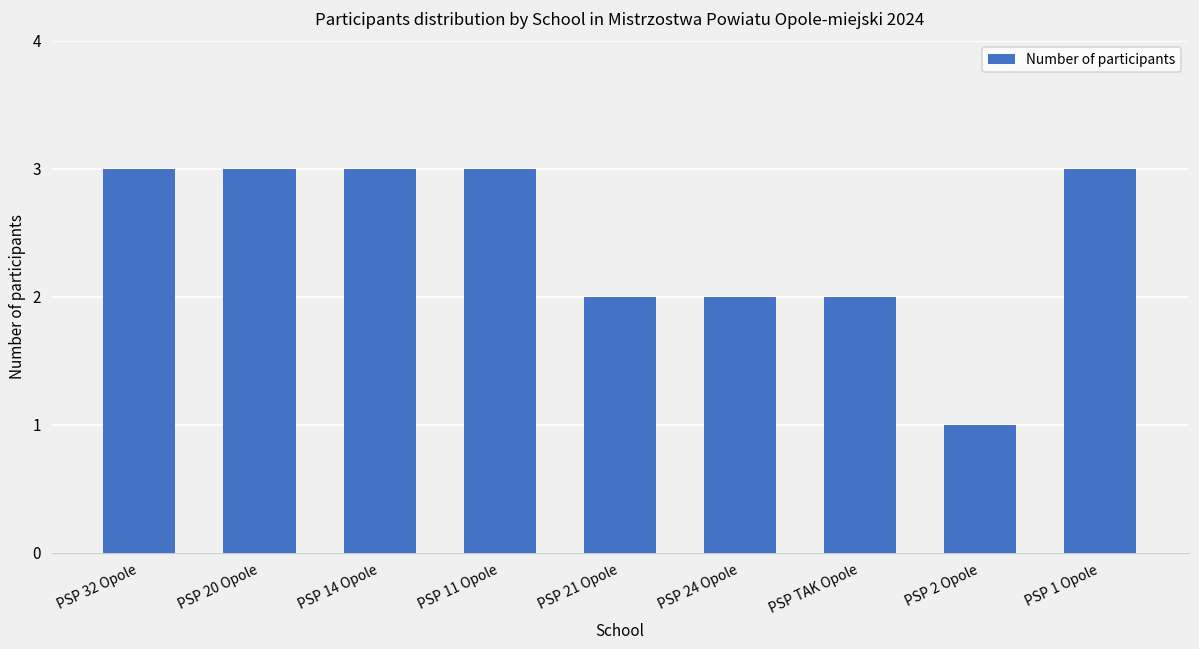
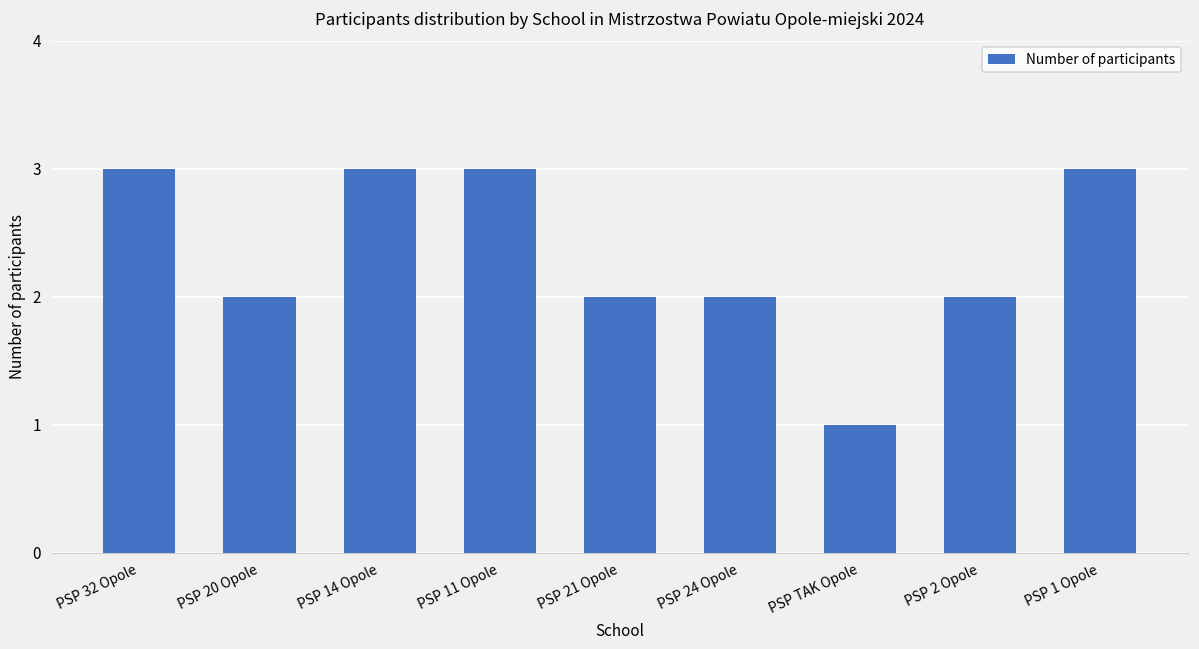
  {
    "PSP 32 Opole": 3,
-   "PSP 20 Opole": 3,
+   "PSP 20 Opole": 2,
    "PSP 14 Opole": 3,
    "PSP 11 Opole": 3,
    "PSP 21 Opole": 2,
    "PSP 24 Opole": 2,
-   "PSP TAK Opole": 2,
-   "PSP 2 Opole": 1,
+   "PSP TAK Opole": 1,
+   "PSP 2 Opole": 2,
    "PSP 1 Opole": 3
  }
